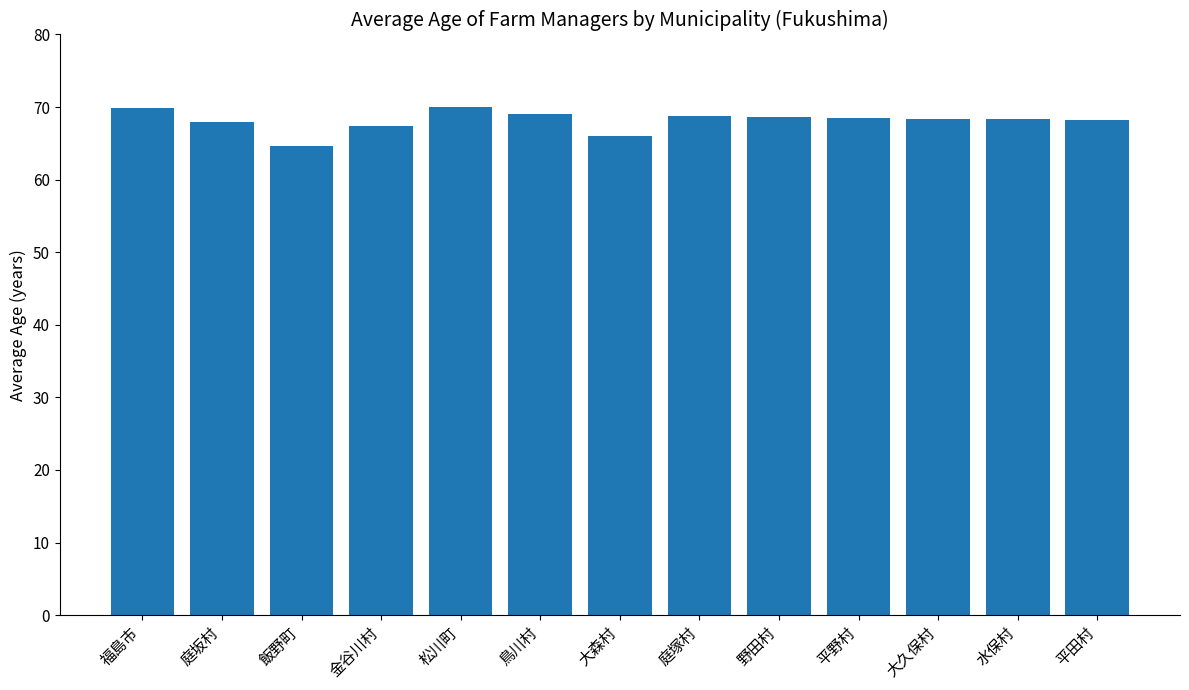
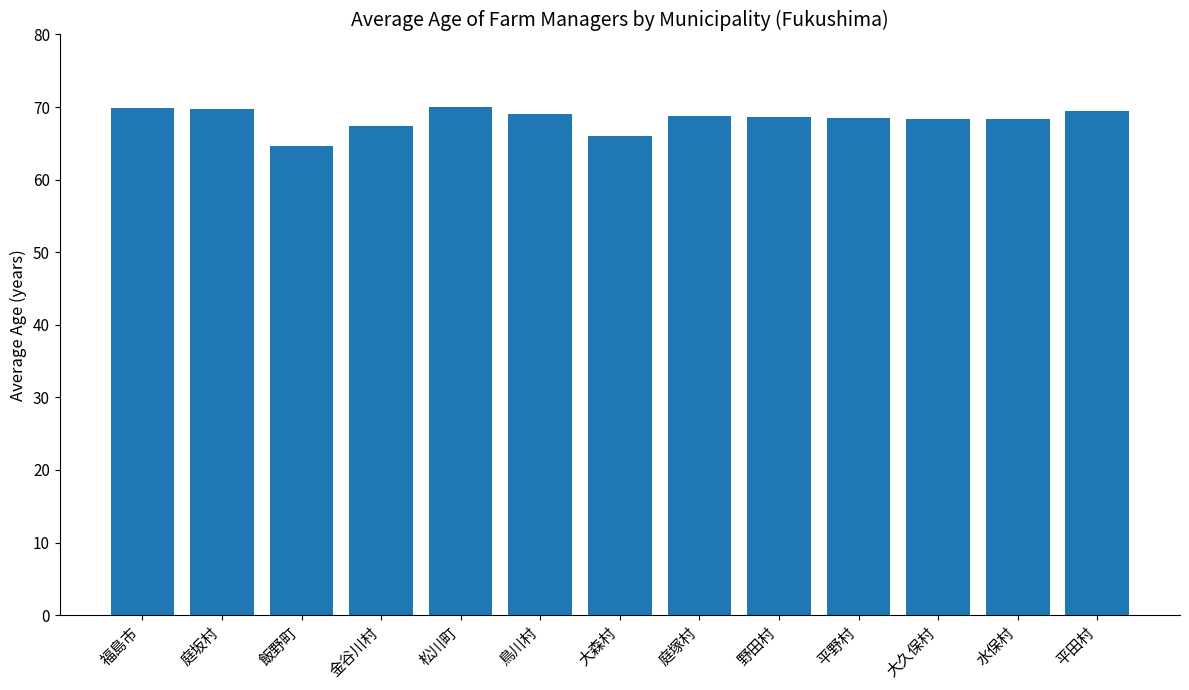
  {
    "福島市": 70,
-   "庭坂村": 68,
+   "庭坂村": 70,
    "飯野町": 65,
    "金谷川村": 67,
    "松川町": 70,
    "鳥川村": 69,
    "大森村": 66,
    "庭塚村": 69,
    "野田村": 69,
    "平野村": 68,
    "大久保村": 68,
    "水保村": 68,
-   "平田村": 68
+   "平田村": 70
  }
